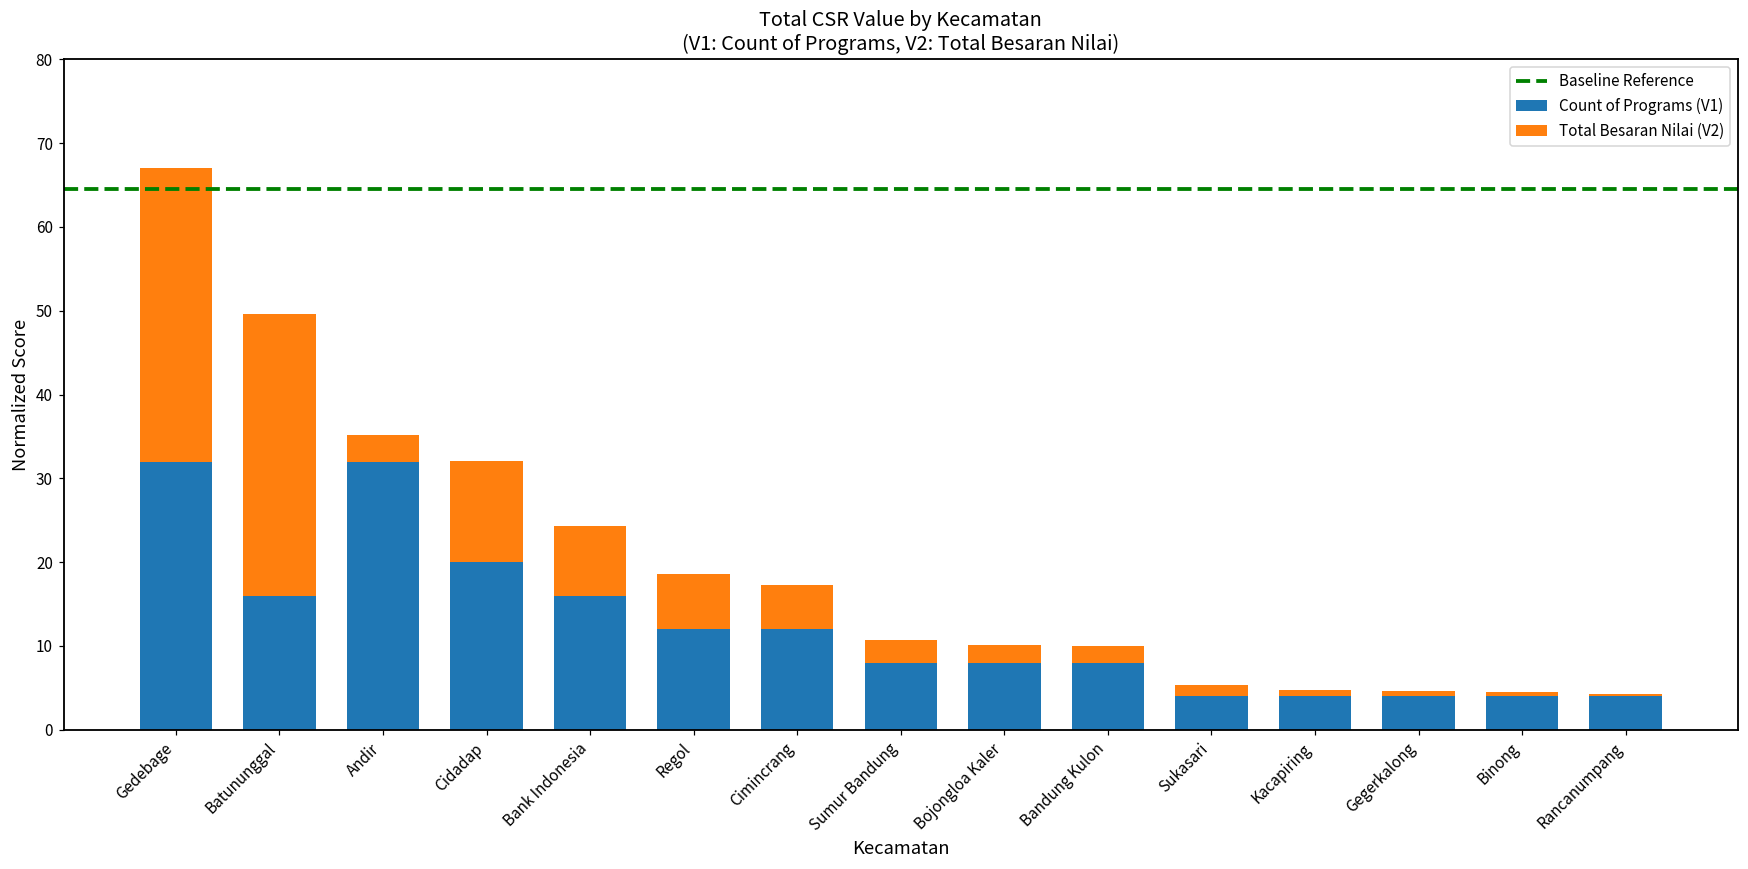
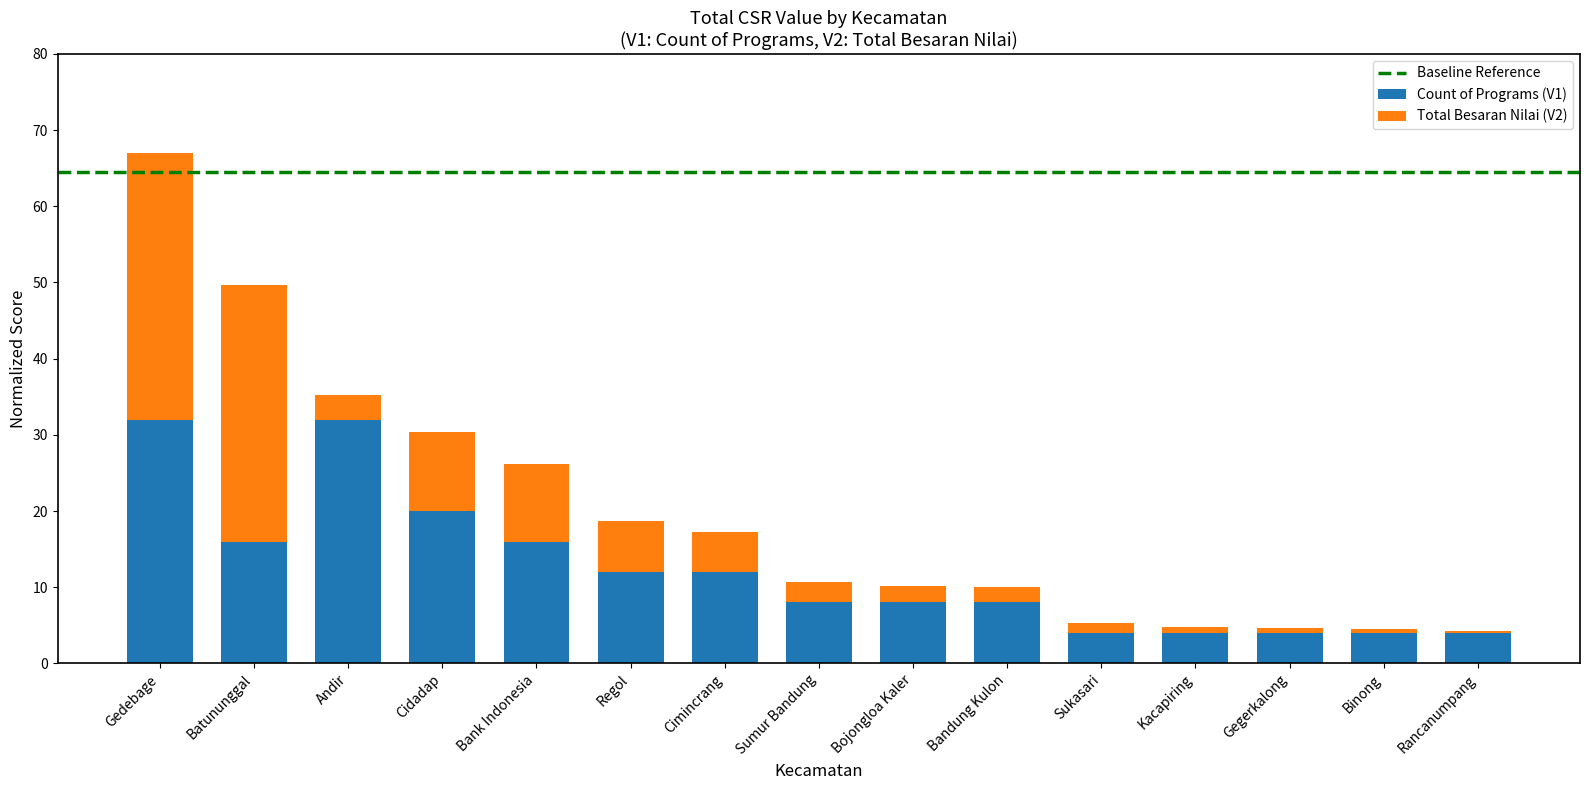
  {
    "Count of Programs (V1)": {
      "Gedebage": 32,
      "Batununggal": 16,
      "Andir": 32,
      "Cidadap": 20,
      "Bank Indonesia": 16,
      "Regol": 12,
      "Cimincrang": 12,
      "Sumur Bandung": 8,
      "Bojongloa Kaler": 8,
      "Bandung Kulon": 8,
      "Sukasari": 4,
      "Kacapiring": 4,
      "Gegerkalong": 4,
      "Binong": 4,
      "Rancanumpang": 4
    },
    "Total Besaran Nilai (V2)": {
      "Gedebage": 35,
      "Batununggal": 34,
      "Andir": 3,
-     "Cidadap": 12,
-     "Bank Indonesia": 8,
+     "Cidadap": 10,
+     "Bank Indonesia": 10,
      "Regol": 7,
      "Cimincrang": 5,
      "Sumur Bandung": 3,
      "Bojongloa Kaler": 2,
      "Bandung Kulon": 2,
      "Sukasari": 1,
      "Kacapiring": 1,
      "Gegerkalong": 1,
      "Binong": 1
    }
  }
